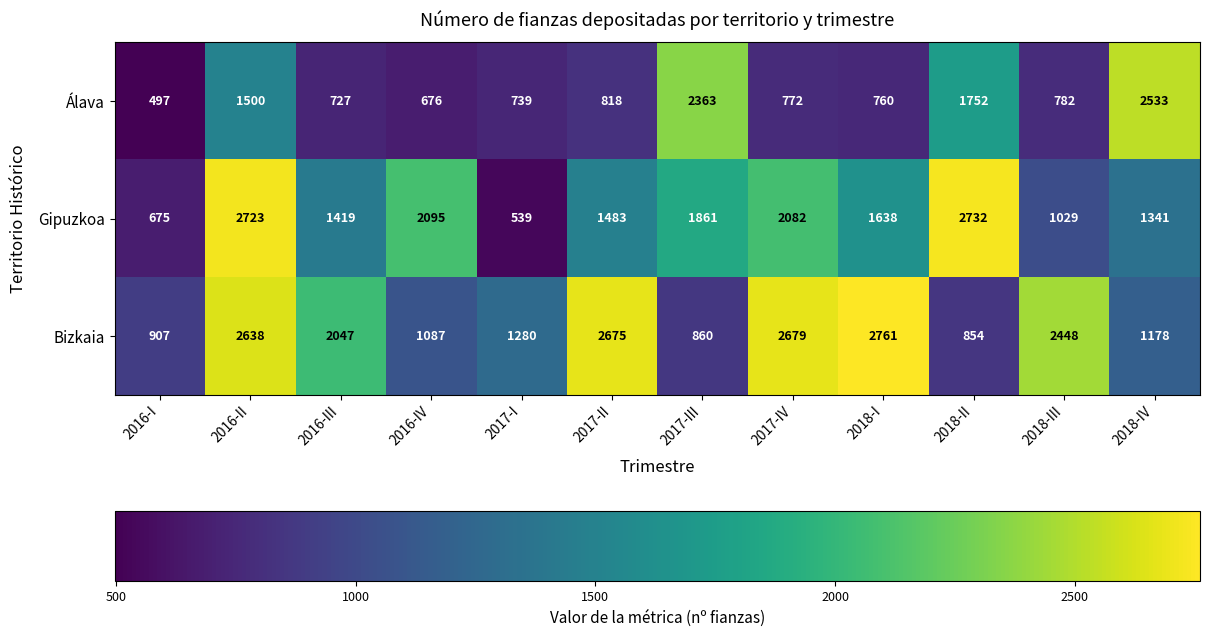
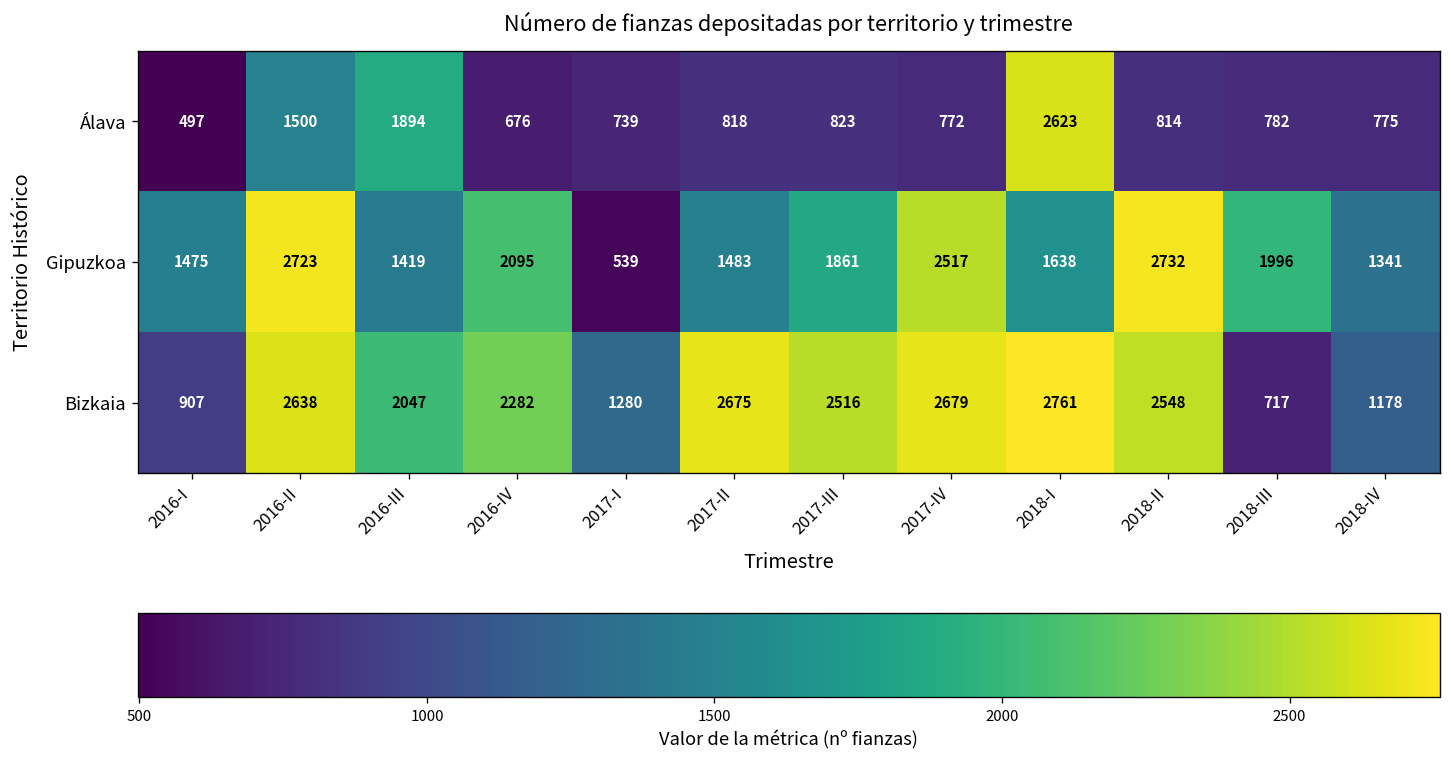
  {
    "Álava": {
      "2016-I": 497,
      "2016-II": 1500,
-     "2016-III": 727,
+     "2016-III": 1894,
      "2016-IV": 676,
      "2017-I": 739,
      "2017-II": 818,
-     "2017-III": 2363,
+     "2017-III": 823,
      "2017-IV": 772,
-     "2018-I": 760,
-     "2018-II": 1752,
+     "2018-I": 2623,
+     "2018-II": 814,
      "2018-III": 782,
-     "2018-IV": 2533
+     "2018-IV": 775
    },
    "Gipuzkoa": {
-     "2016-I": 675,
+     "2016-I": 1475,
      "2016-II": 2723,
      "2016-III": 1419,
      "2016-IV": 2095,
      "2017-I": 539,
      "2017-II": 1483,
      "2017-III": 1861,
-     "2017-IV": 2082,
+     "2017-IV": 2517,
      "2018-I": 1638,
      "2018-II": 2732,
-     "2018-III": 1029,
+     "2018-III": 1996,
      "2018-IV": 1341
    },
    "Bizkaia": {
      "2016-I": 907,
      "2016-II": 2638,
      "2016-III": 2047,
-     "2016-IV": 1087,
+     "2016-IV": 2282,
      "2017-I": 1280,
      "2017-II": 2675,
-     "2017-III": 860,
+     "2017-III": 2516,
      "2017-IV": 2679,
      "2018-I": 2761,
-     "2018-II": 854,
-     "2018-III": 2448,
+     "2018-II": 2548,
+     "2018-III": 717,
      "2018-IV": 1178
    }
  }
